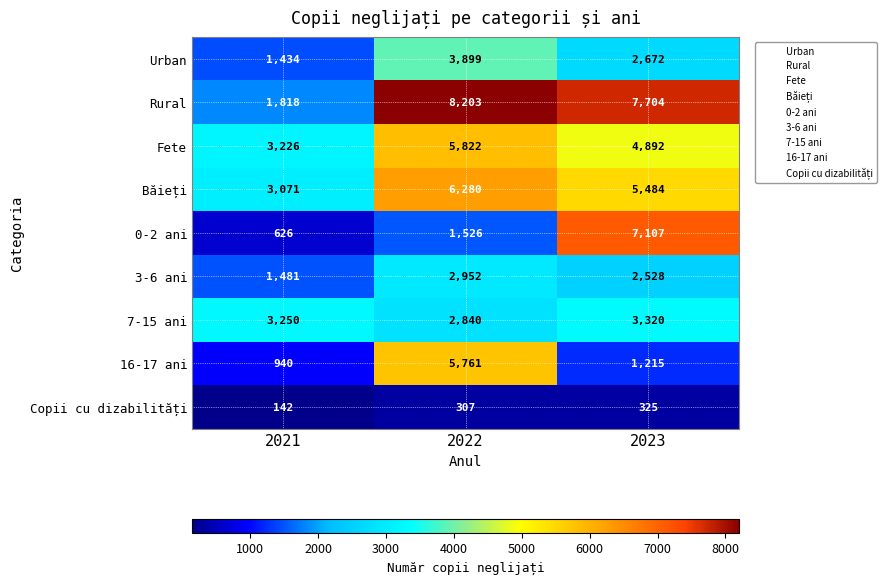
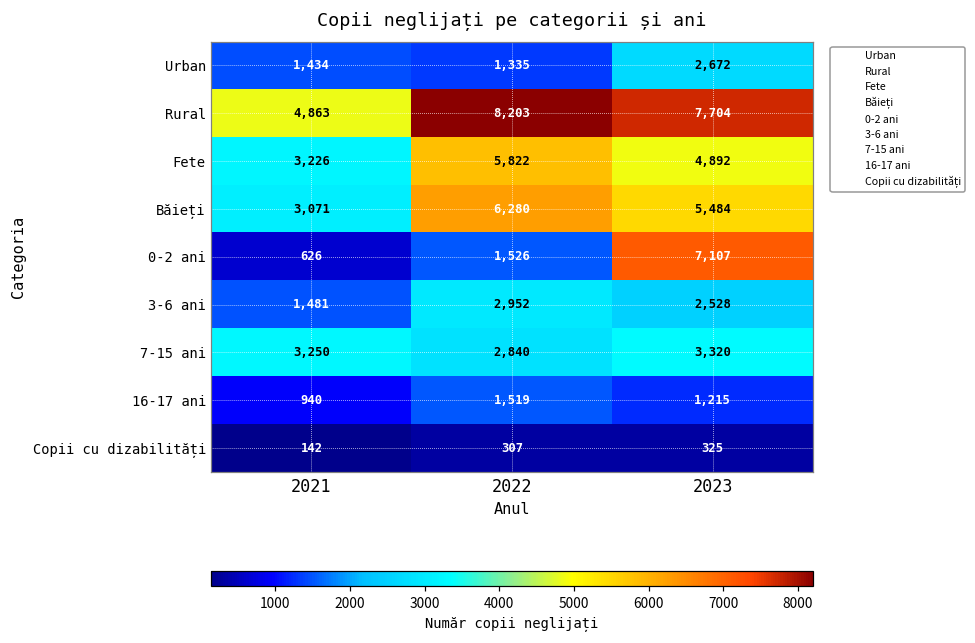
  {
    "Urban": {
      "2021": "1,434",
-     "2022": "3,899",
+     "2022": "1,335",
      "2023": "2,672"
    },
    "Rural": {
-     "2021": "1,818",
+     "2021": "4,863",
      "2022": "8,203",
      "2023": "7,704"
    },
    "Fete": {
      "2021": "3,226",
      "2022": "5,822",
      "2023": "4,892"
    },
    "Băieți": {
      "2021": "3,071",
      "2022": "6,280",
      "2023": "5,484"
    },
    "0-2 ani": {
      "2021": "626",
      "2022": "1,526",
      "2023": "7,107"
    },
    "3-6 ani": {
      "2021": "1,481",
      "2022": "2,952",
      "2023": "2,528"
    },
    "7-15 ani": {
      "2021": "3,250",
      "2022": "2,840",
      "2023": "3,320"
    },
    "16-17 ani": {
      "2021": "940",
-     "2022": "5,761",
+     "2022": "1,519",
      "2023": "1,215"
    },
    "Copii cu dizabilități": {
      "2021": "142",
      "2022": "307",
      "2023": "325"
    }
  }
